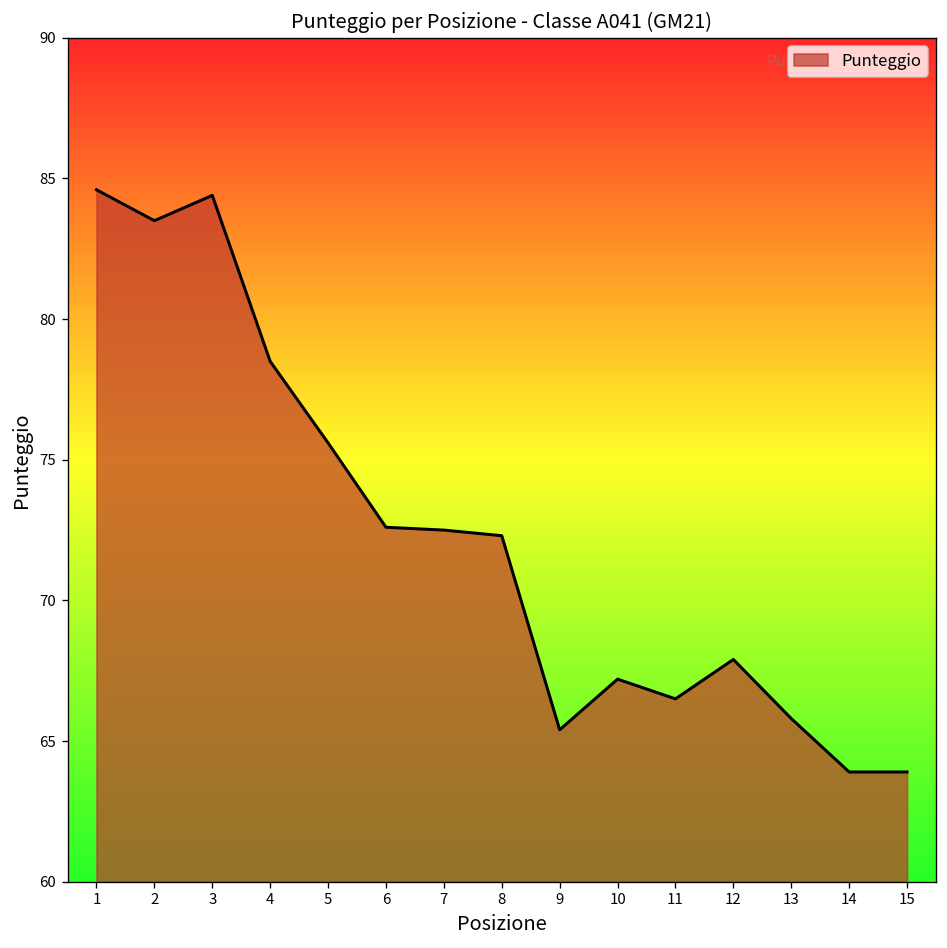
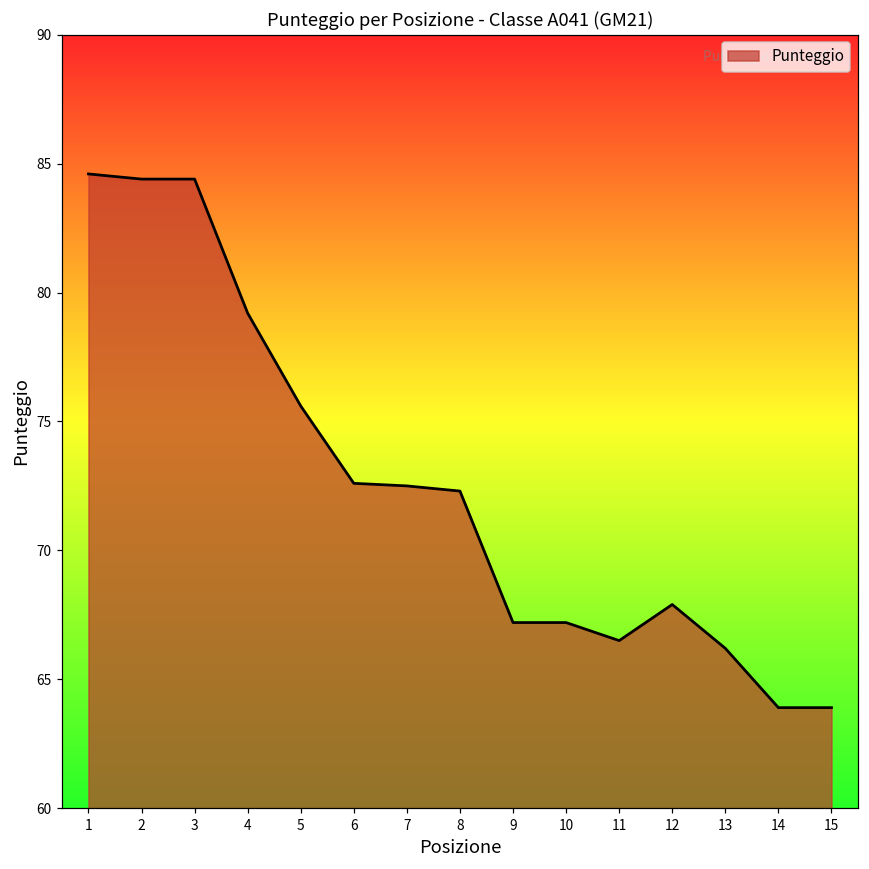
  {
    "1": 84.6,
-   "2": 83.5,
+   "2": 84.4,
    "3": 84.4,
-   "4": 78.5,
+   "4": 79.2,
    "5": 75.6,
    "6": 72.6,
    "7": 72.5,
    "8": 72.3,
-   "9": 65.4,
+   "9": 67.2,
    "10": 67.2,
    "11": 66.5,
    "12": 67.9,
-   "13": 65.8,
+   "13": 66.2,
    "14": 63.9,
    "15": 63.9
  }
